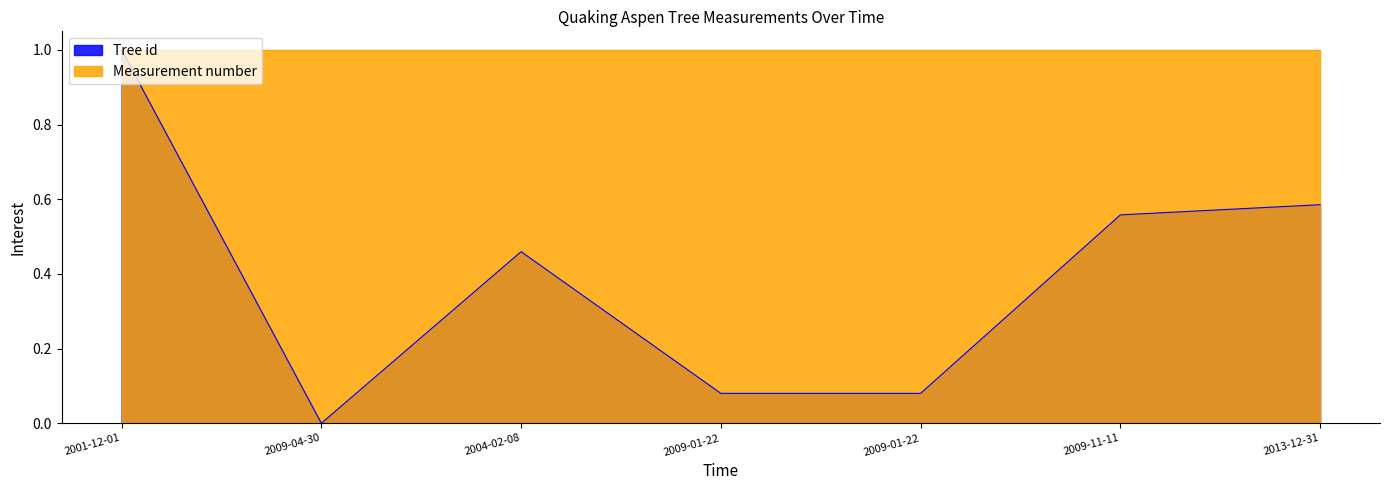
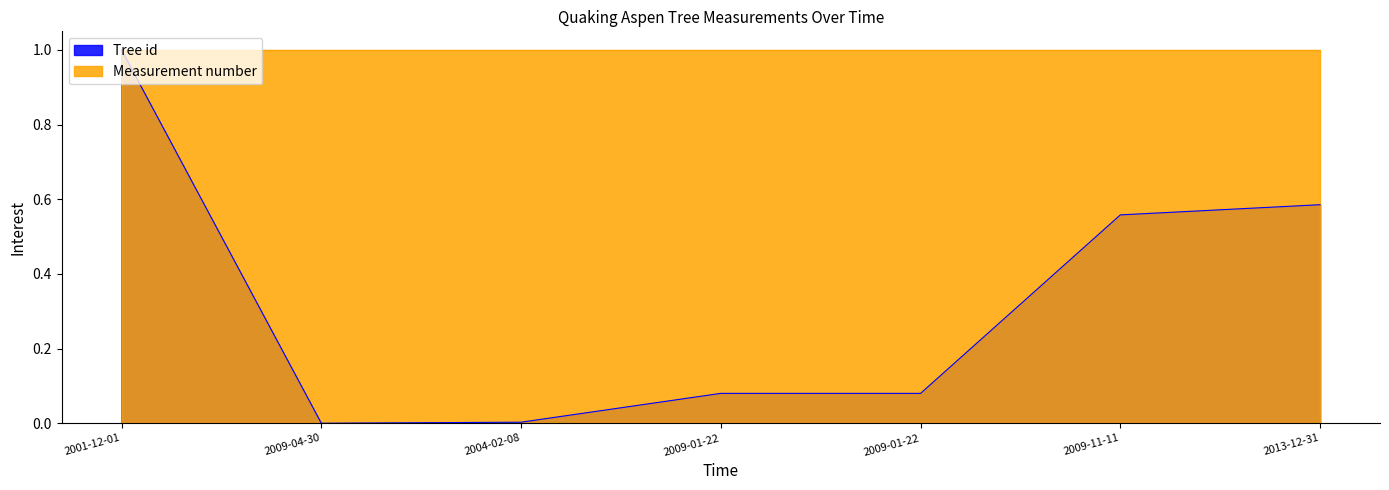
  {
    "Tree id": {
      "2009-04-30": 0.00,
-     "2004-02-08": 0.46,
+     "2004-02-08": 0.00,
      "2009-11-11": 0.56,
      "2013-12-31": 0.59
    },
    "Measurement number": {
      "2009-04-30": 1.00,
      "2004-02-08": 1.00,
      "2009-11-11": 1.00,
      "2013-12-31": 1.00
    }
  }
